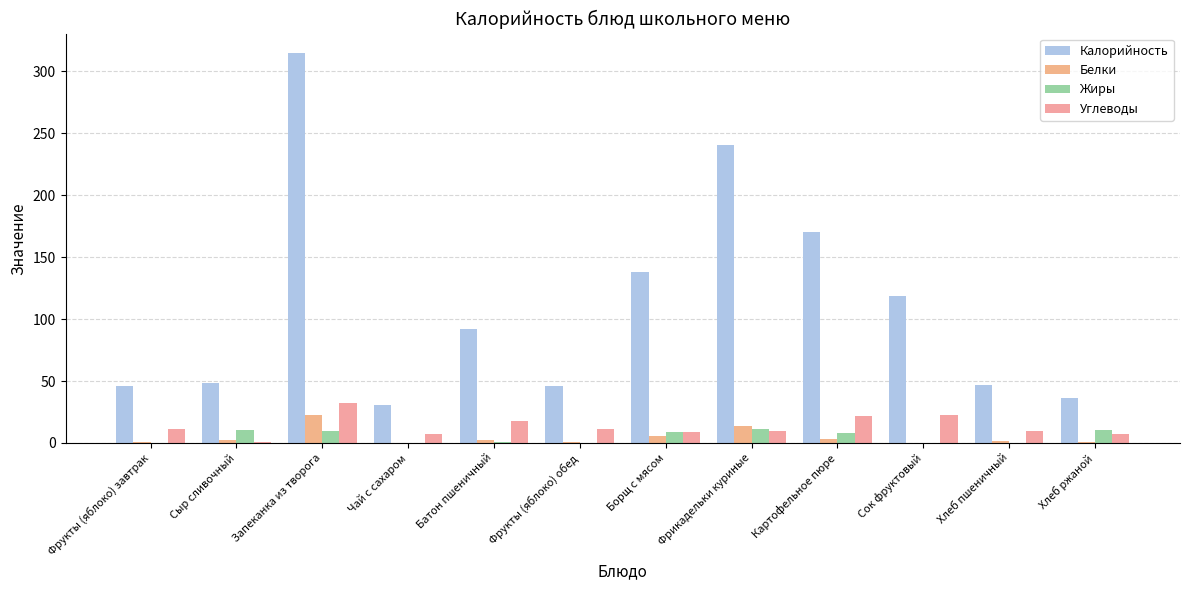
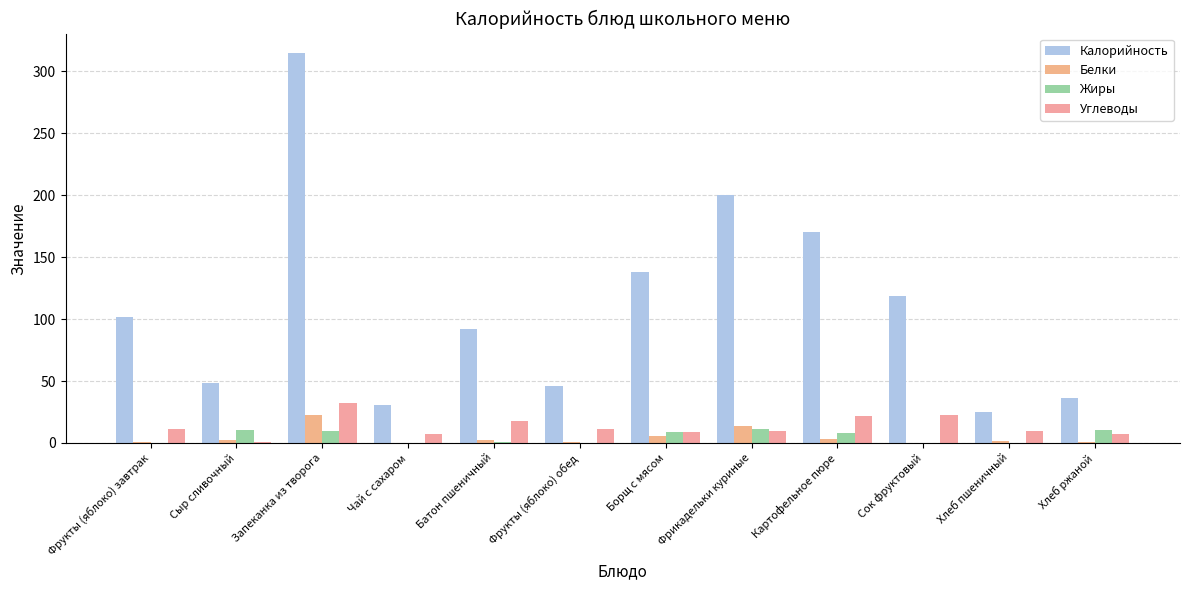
  {
    "Калорийность": {
-     "Фрукты (яблоко) завтрак": 46,
+     "Фрукты (яблоко) завтрак": 102,
      "Сыр сливочный": 48,
      "Запеканка из творога": 315,
      "Чай с сахаром": 30,
      "Батон пшеничный": 92,
      "Фрукты (яблоко) обед": 46,
      "Борщ с мясом": 138,
-     "Фрикадельки куриные": 241,
+     "Фрикадельки куриные": 200,
      "Картофельное пюре": 170,
      "Сок фруктовый": 119,
-     "Хлеб пшеничный": 47,
+     "Хлеб пшеничный": 25,
      "Хлеб ржаной": 36
    },
    "Жиры": {
      "Фрукты (яблоко) завтрак": 0,
      "Сыр сливочный": 11,
      "Запеканка из творога": 10,
      "Чай с сахаром": 0,
      "Фрукты (яблоко) обед": 0,
      "Борщ с мясом": 9,
      "Фрикадельки куриные": 12,
      "Картофельное пюре": 8,
      "Сок фруктовый": 0,
      "Хлеб ржаной": 11
    }
  }
